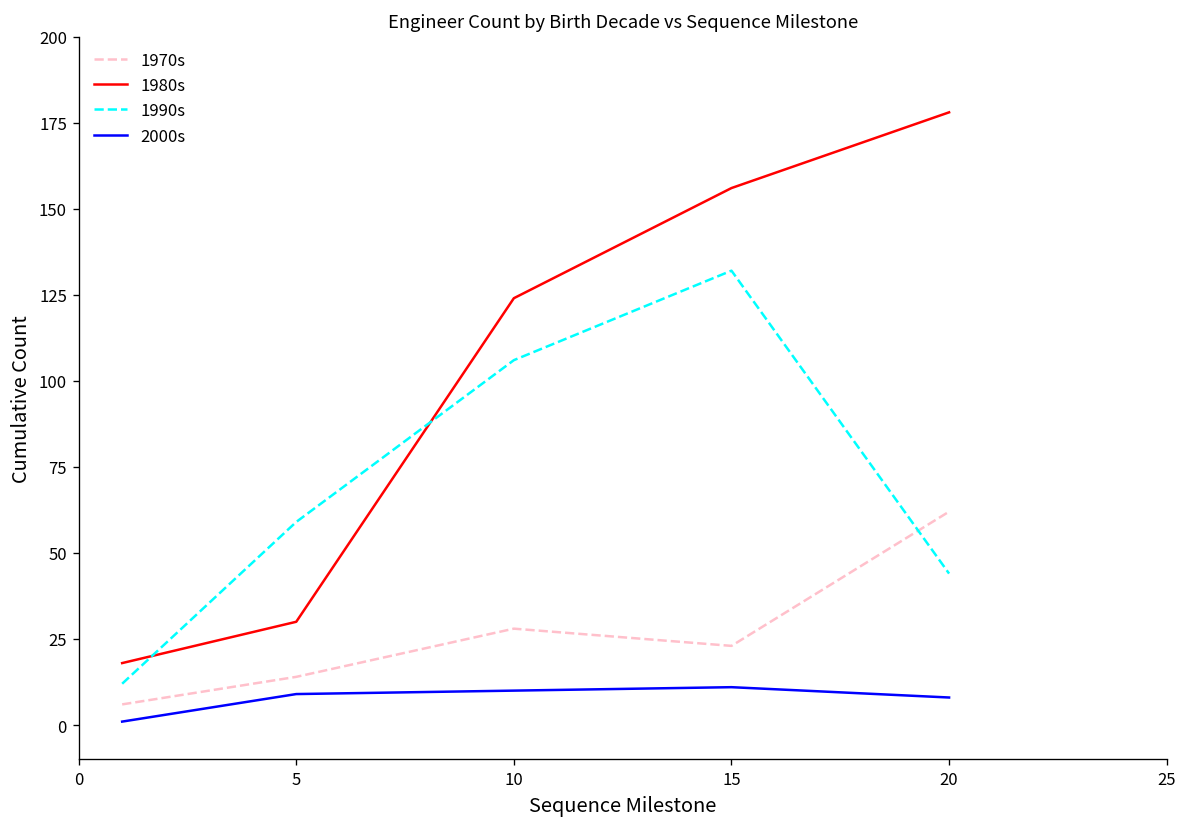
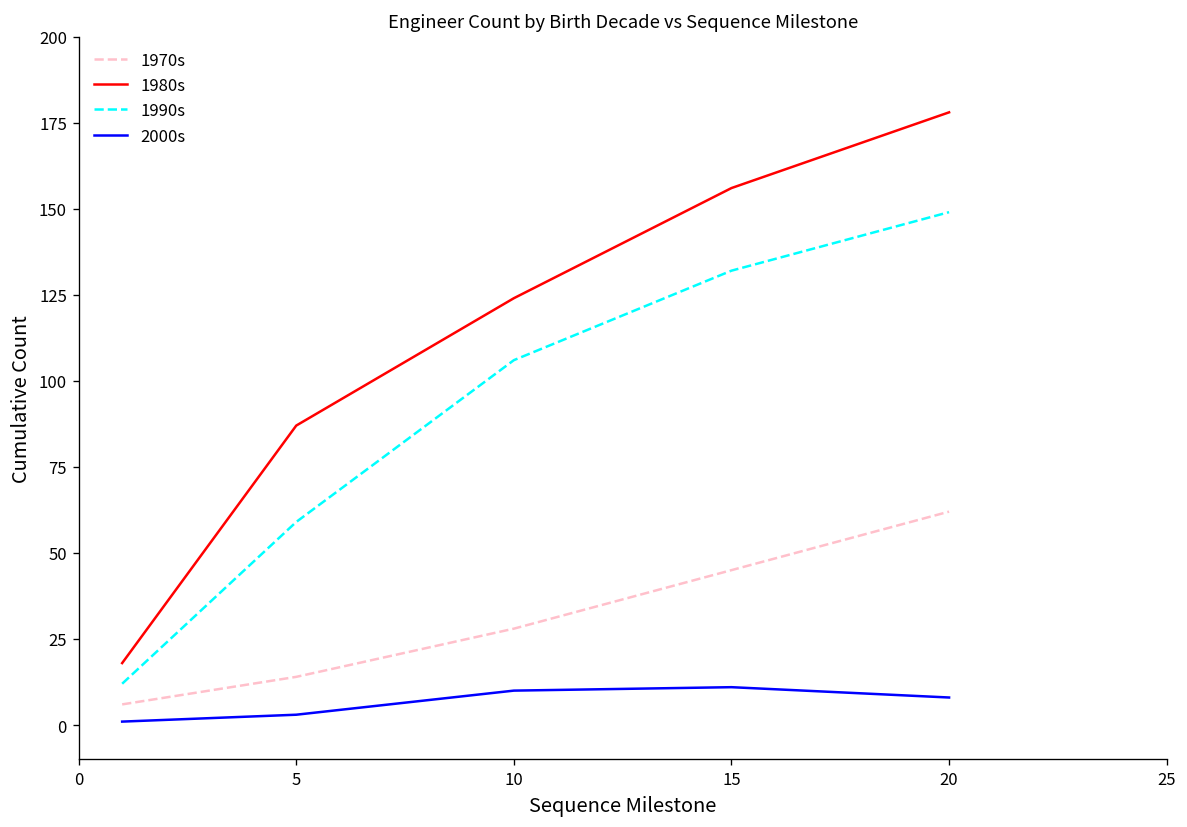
  {
    "1970s": {
      "5": 14,
      "10": 28,
-     "15": 23,
+     "15": 45,
      "20": 62
    },
    "1980s": {
-     "5": 30,
+     "5": 87,
      "10": 124,
      "15": 156,
      "20": 178
    },
    "1990s": {
      "5": 59,
      "10": 106,
      "15": 132,
-     "20": 44
+     "20": 149
    },
    "2000s": {
-     "5": 9,
+     "5": 3,
      "10": 10,
      "15": 11,
      "20": 8
    }
  }
